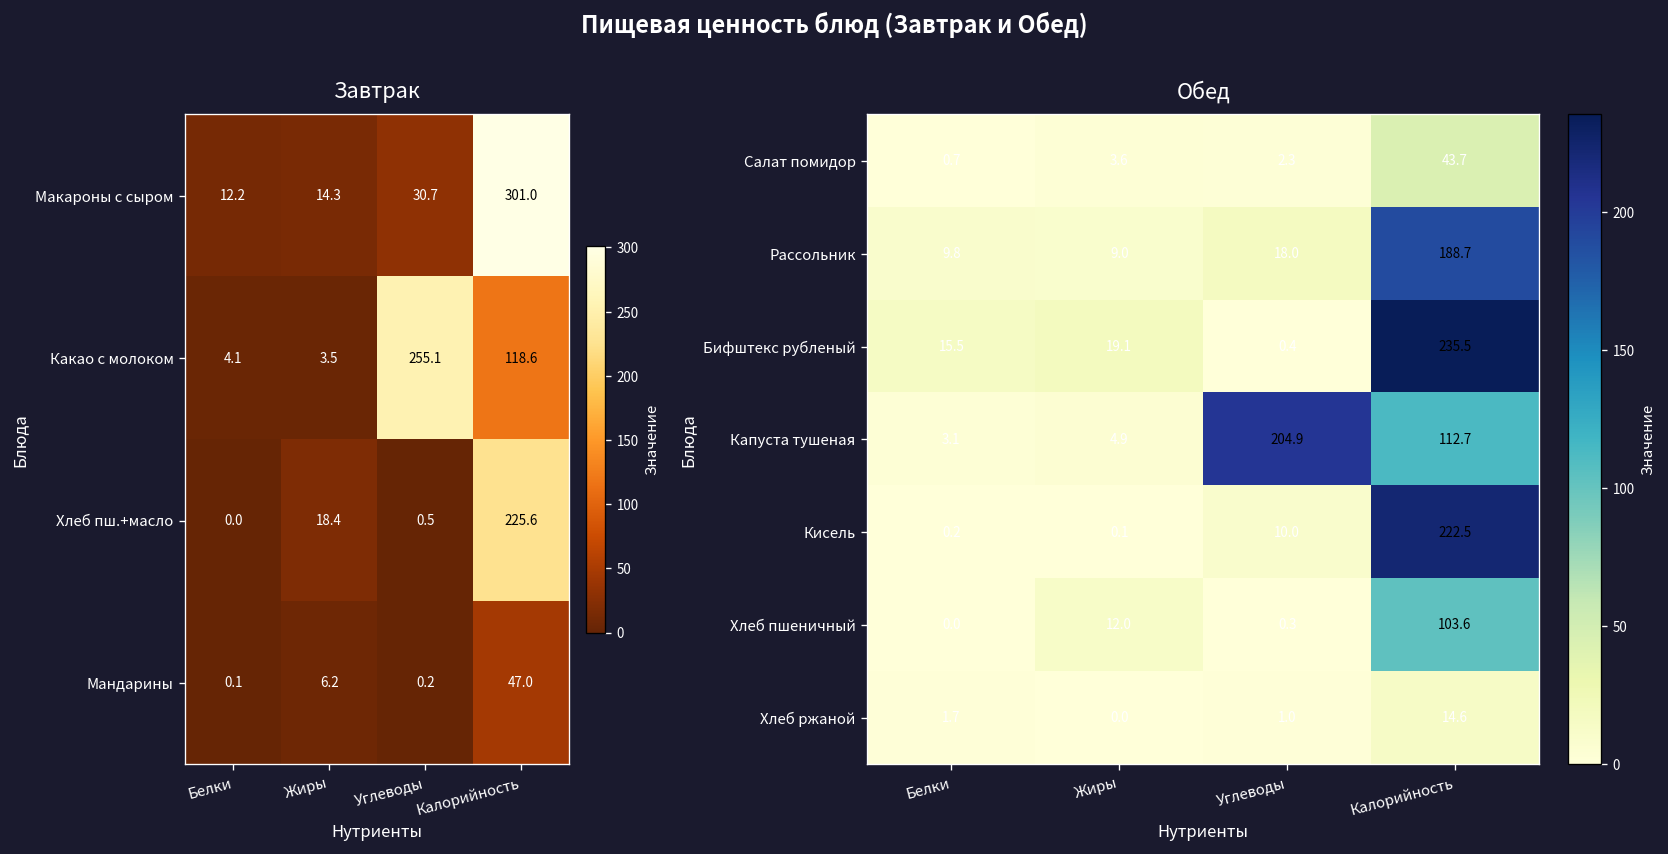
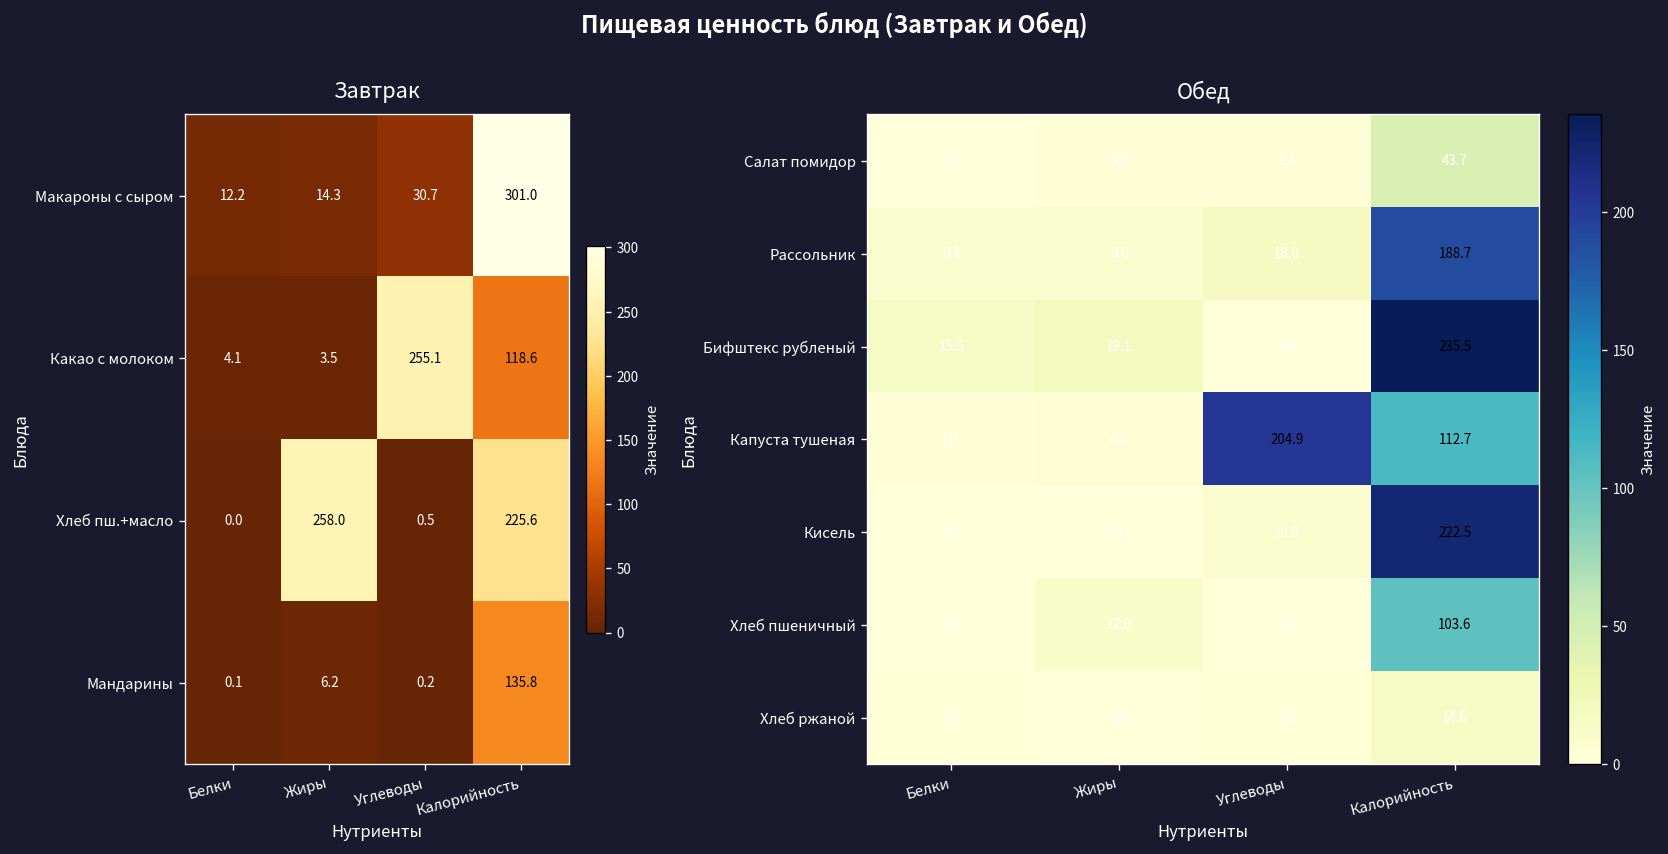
  {
    "Завтрак": {
      "Макароны с сыром": {
        "Белки": 12.2,
        "Жиры": 14.3,
        "Углеводы": 30.7,
        "Калорийность": 301.0
      },
      "Какао с молоком": {
        "Белки": 4.1,
        "Жиры": 3.5,
        "Углеводы": 255.1,
        "Калорийность": 118.6
      },
      "Хлеб пш.+масло": {
        "Белки": 0.0,
-       "Жиры": 18.4,
+       "Жиры": 258.0,
        "Углеводы": 0.5,
        "Калорийность": 225.6
      },
      "Мандарины": {
        "Белки": 0.1,
        "Жиры": 6.2,
        "Углеводы": 0.2,
-       "Калорийность": 47.0
+       "Калорийность": 135.8
      }
    },
    "Обед": {
      "Салат помидор": {
        "Калорийность": 43.7
      },
      "Рассольник": {
        "Белки": 9.8,
        "Жиры": 9.0,
        "Углеводы": 18.0,
        "Калорийность": 188.7
      },
      "Бифштекс рубленый": {
        "Белки": 15.5,
        "Жиры": 19.1,
        "Калорийность": 235.5
      },
      "Капуста тушеная": {
        "Углеводы": 204.9,
        "Калорийность": 112.7
      },
      "Кисель": {
        "Углеводы": 10.0,
        "Калорийность": 222.5
      },
      "Хлеб пшеничный": {
        "Жиры": 12.0,
        "Калорийность": 103.6
      },
      "Хлеб ржаной": {
        "Калорийность": 14.6
      }
    }
  }
